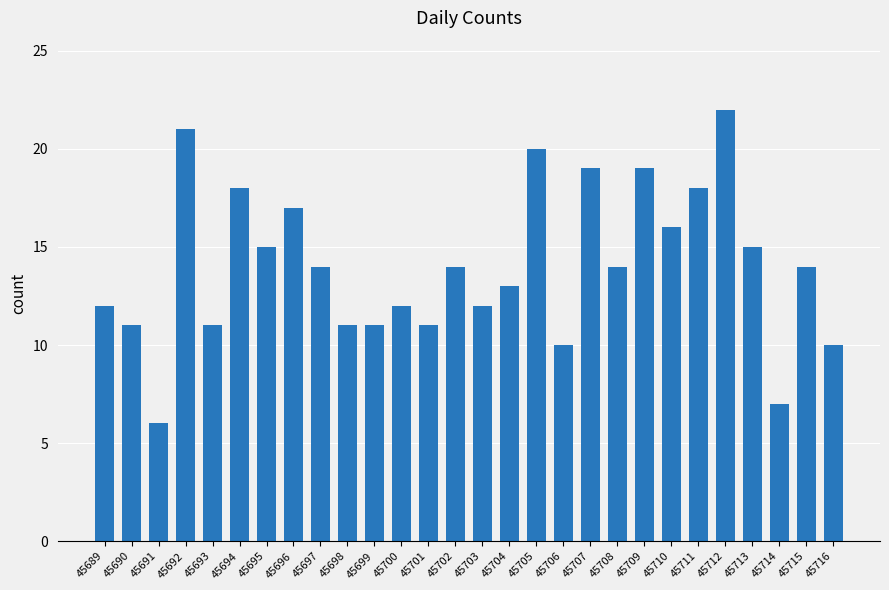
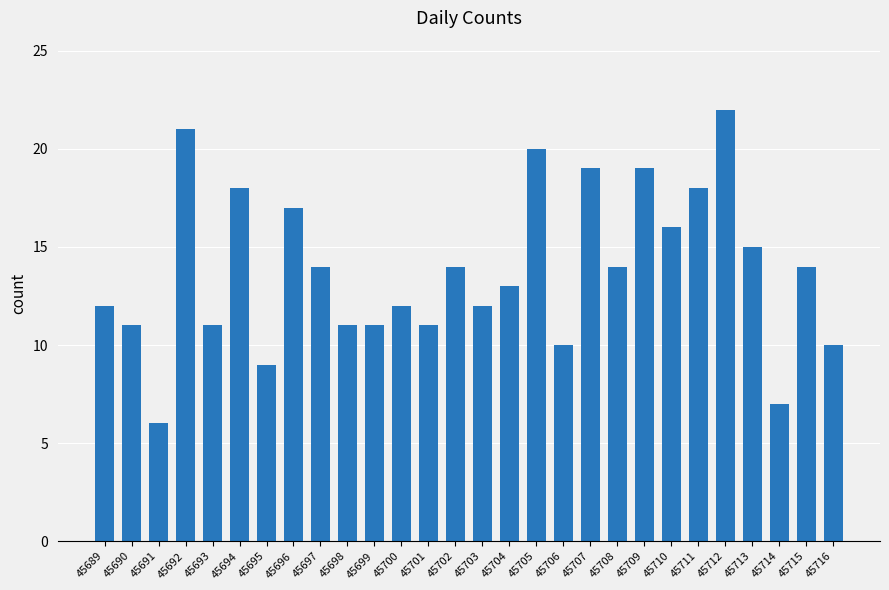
  {
    "45689": 12,
    "45690": 11,
    "45691": 6,
    "45692": 21,
    "45693": 11,
    "45694": 18,
-   "45695": 15,
+   "45695": 9,
    "45696": 17,
    "45697": 14,
    "45698": 11,
    "45699": 11,
    "45700": 12,
    "45701": 11,
    "45702": 14,
    "45703": 12,
    "45704": 13,
    "45705": 20,
    "45706": 10,
    "45707": 19,
    "45708": 14,
    "45709": 19,
    "45710": 16,
    "45711": 18,
    "45712": 22,
    "45713": 15,
    "45714": 7,
    "45715": 14,
    "45716": 10
  }
